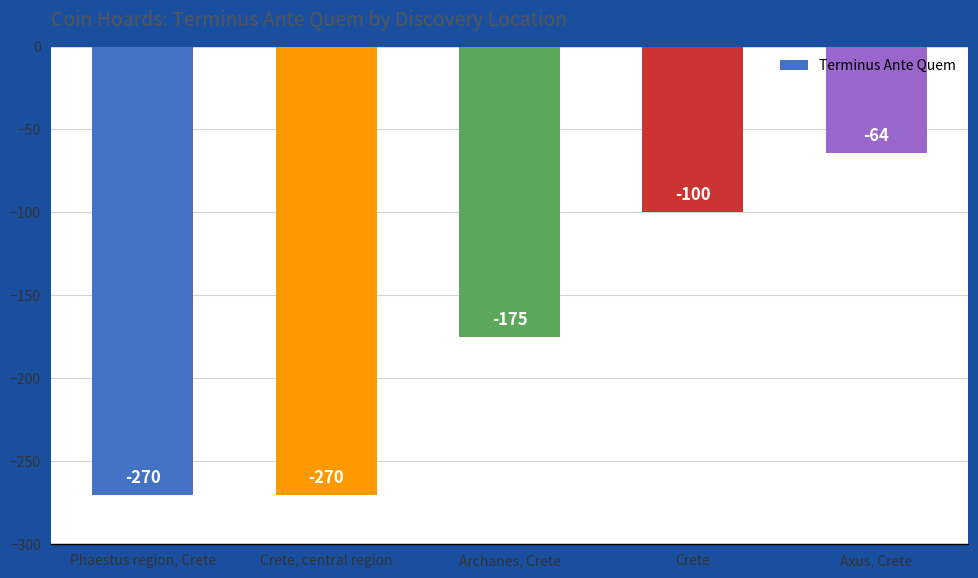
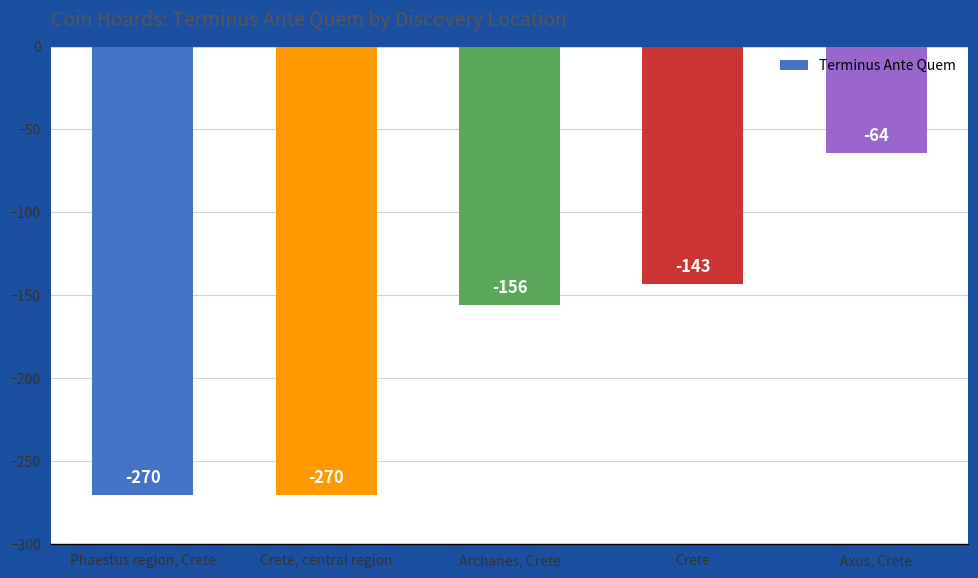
  {
    "Phaestus region, Crete": -270,
    "Crete, central region": -270,
-   "Archanes, Crete": -175,
-   "Crete": -100,
+   "Archanes, Crete": -156,
+   "Crete": -143,
    "Axus, Crete": -64
  }
